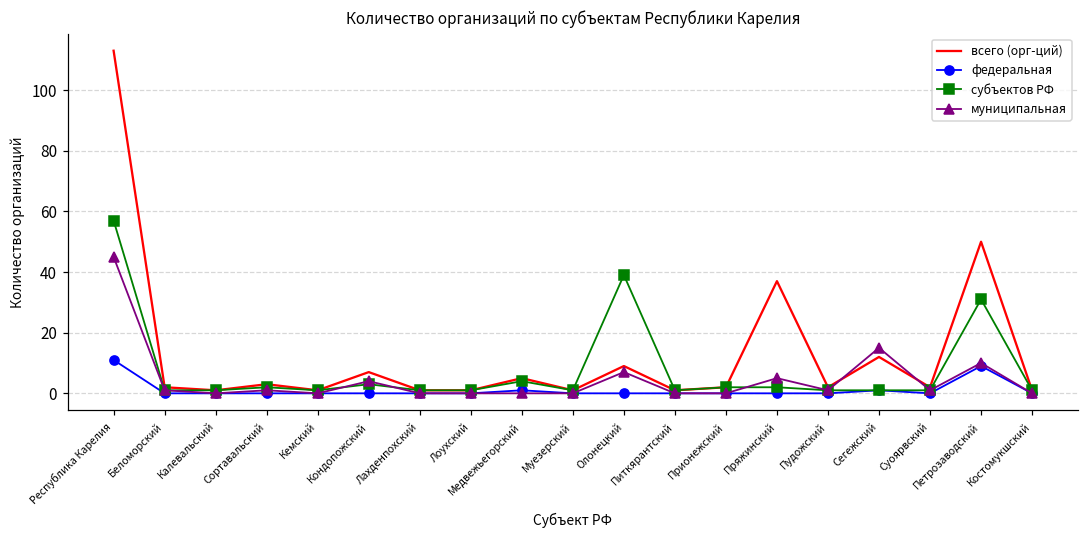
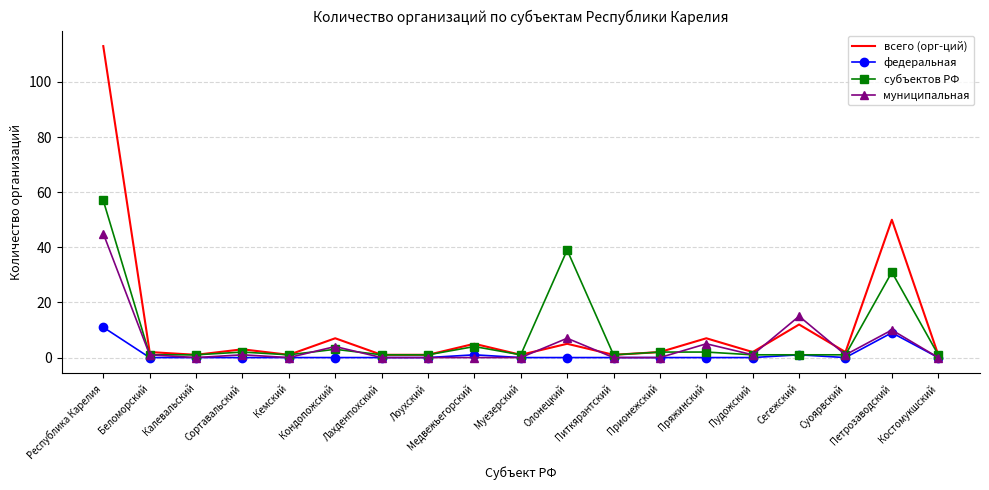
  {
    "всего (орг-ций)": {
      "Республика Карелия": 113,
      "Беломорский": 2,
      "Сортавальский": 3,
      "Кондопожский": 7,
      "Медвежьегорский": 5,
-     "Олонецкий": 9,
-     "Пряжинский": 37,
+     "Олонецкий": 5,
+     "Пряжинский": 7,
      "Пудожский": 2,
      "Сегежский": 12,
      "Суоярвский": 2,
      "Петрозаводский": 50
    },
    "федеральная": {
      "Республика Карелия": 11,
      "Беломорский": 0,
      "Сортавальский": 0,
      "Кондопожский": 0,
      "Медвежьегорский": 1,
      "Олонецкий": 0,
      "Пряжинский": 0,
      "Пудожский": 0,
      "Суоярвский": 0,
      "Петрозаводский": 9
    },
    "субъектов РФ": {
      "Республика Карелия": 57,
      "Сортавальский": 2,
      "Кондопожский": 3,
      "Медвежьегорский": 4,
      "Олонецкий": 39,
      "Пряжинский": 2,
      "Петрозаводский": 31
    },
    "муниципальная": {
      "Республика Карелия": 45,
      "Сортавальский": 1,
      "Кондопожский": 4,
      "Медвежьегорский": 0,
      "Олонецкий": 7,
      "Пряжинский": 5,
      "Сегежский": 15,
      "Петрозаводский": 10
    }
  }
